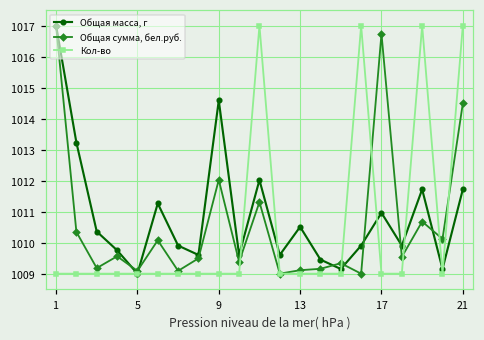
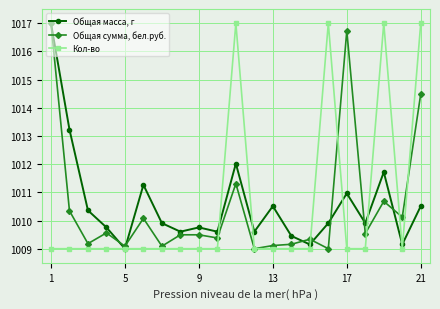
  {
    "Общая масса, г": {
-     "9": 1014.6,
+     "9": 1009.8,
      "13": 1010.5,
      "17": 1011.0,
-     "21": 1011.7
+     "21": 1010.5
    },
    "Общая сумма, бел.руб.": {
-     "9": 1012.0,
+     "9": 1009.5,
      "13": 1009.1,
      "17": 1016.7,
      "21": 1014.5
    },
    "Кол-во": {
      "1": 1009.0,
      "9": 1009.0,
      "13": 1009.0,
      "17": 1009.0,
      "21": 1017.0
    }
  }
